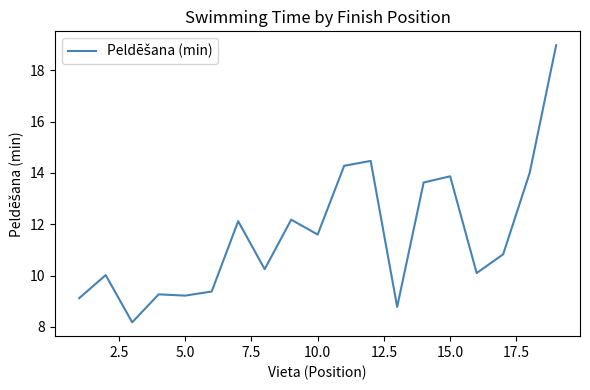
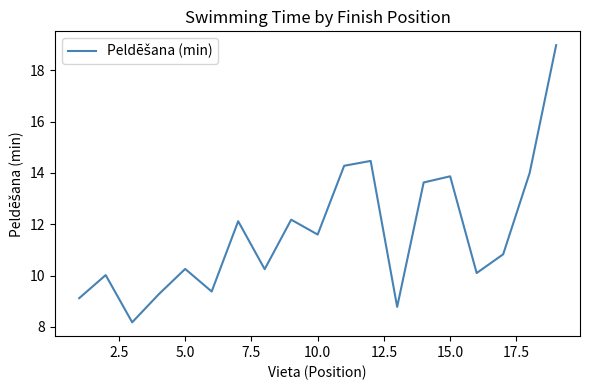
  {
-   "5.0": 9.2,
+   "5.0": 10.3,
    "10.0": 11.6,
    "15.0": 13.9
  }
